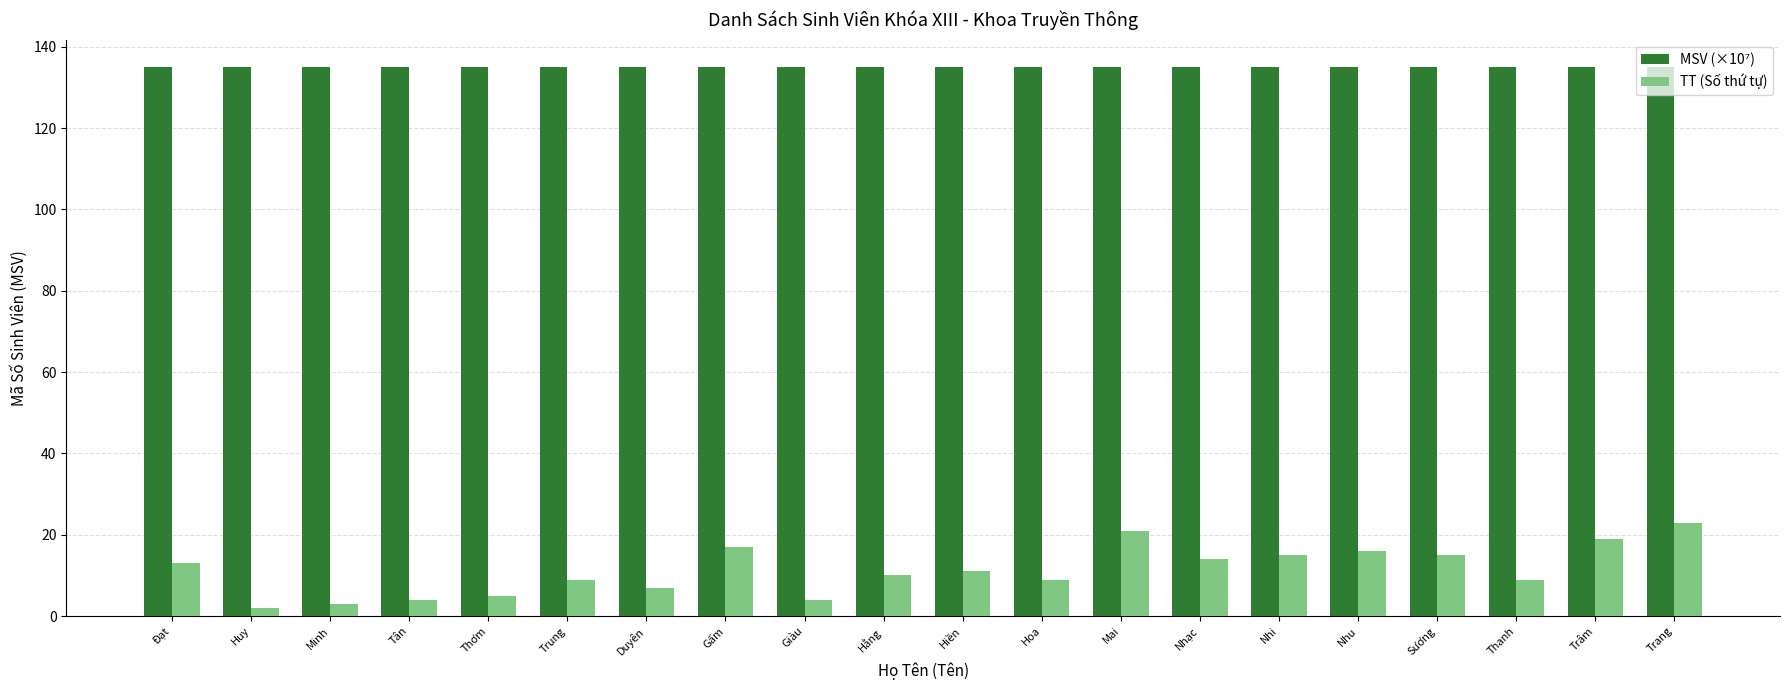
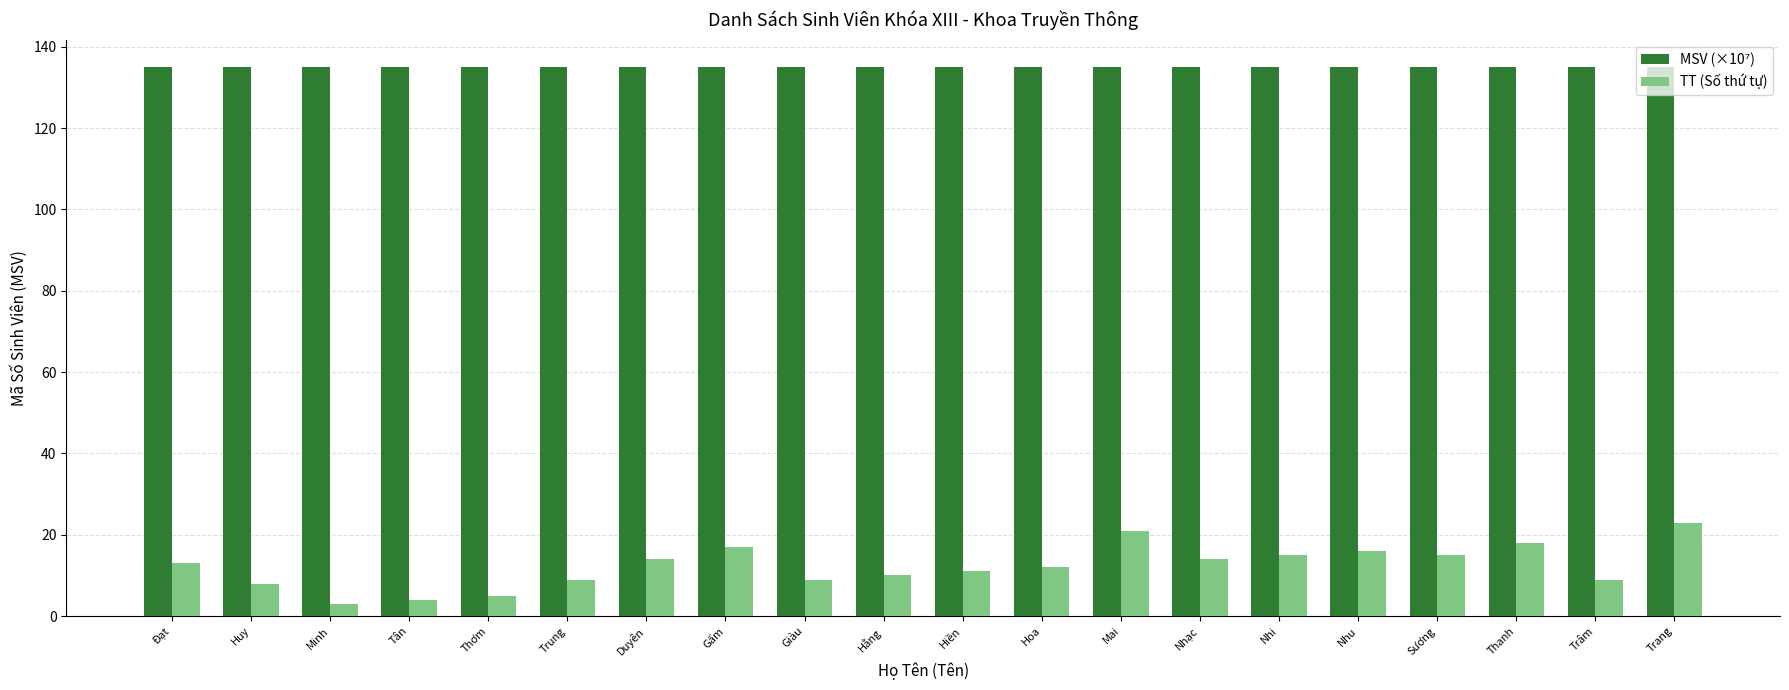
  {
    "MSV (×10⁷)": {
      "Đạt": 135,
      "Huy": 135,
      "Minh": 135,
      "Tân": 135,
      "Thơm": 135,
      "Trung": 135,
      "Duyên": 135,
      "Gấm": 135,
      "Giàu": 135,
      "Hằng": 135,
      "Hiền": 135,
      "Hoa": 135,
      "Mai": 135,
      "Nhạc": 135,
      "Nhi": 135,
      "Nhu": 135,
      "Sương": 135,
      "Thanh": 135,
      "Trâm": 135
    },
    "TT (Số thứ tự)": {
      "Đạt": 13,
-     "Huy": 2,
+     "Huy": 8,
      "Minh": 3,
      "Tân": 4,
      "Thơm": 5,
      "Trung": 9,
-     "Duyên": 7,
+     "Duyên": 14,
      "Gấm": 17,
-     "Giàu": 4,
+     "Giàu": 9,
      "Hằng": 10,
      "Hiền": 11,
-     "Hoa": 9,
+     "Hoa": 12,
      "Mai": 21,
      "Nhạc": 14,
      "Nhi": 15,
      "Nhu": 16,
      "Sương": 15,
-     "Thanh": 9,
-     "Trâm": 19,
+     "Thanh": 18,
+     "Trâm": 9,
      "Trang": 23
    }
  }
